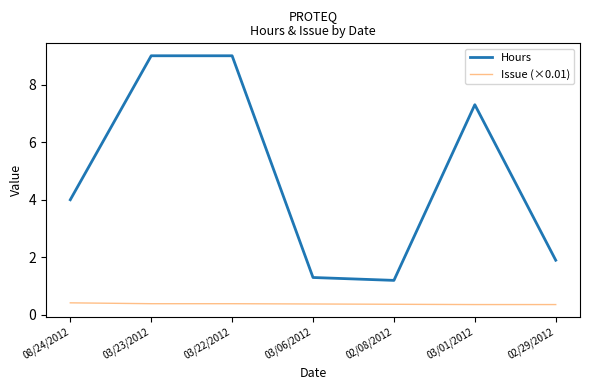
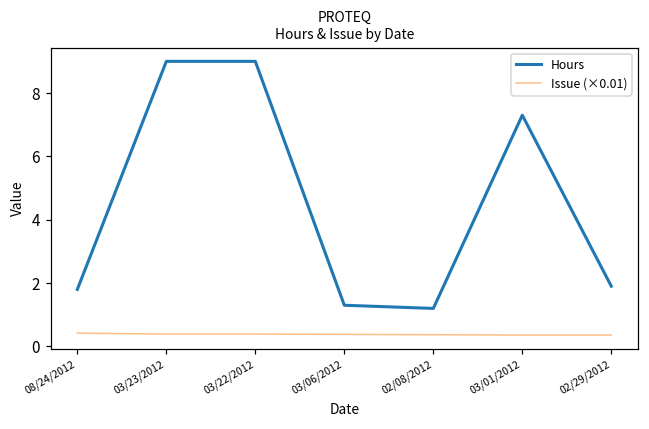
  {
    "Hours": {
-     "08/24/2012": 4.0,
+     "08/24/2012": 1.8,
      "03/23/2012": 9.0,
      "03/22/2012": 9.0,
      "03/06/2012": 1.3,
      "02/08/2012": 1.2,
      "03/01/2012": 7.3,
      "02/29/2012": 1.9
    },
    "Issue (×0.01)": {
      "08/24/2012": 0.4,
      "03/23/2012": 0.4,
      "03/22/2012": 0.4,
      "03/06/2012": 0.4,
      "02/08/2012": 0.4,
      "03/01/2012": 0.4,
      "02/29/2012": 0.4
    }
  }
